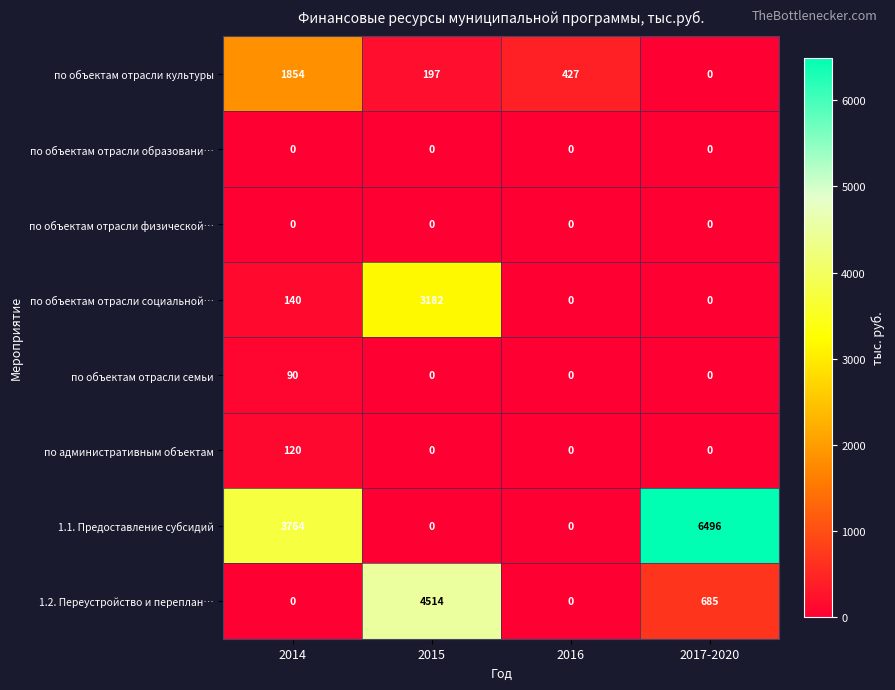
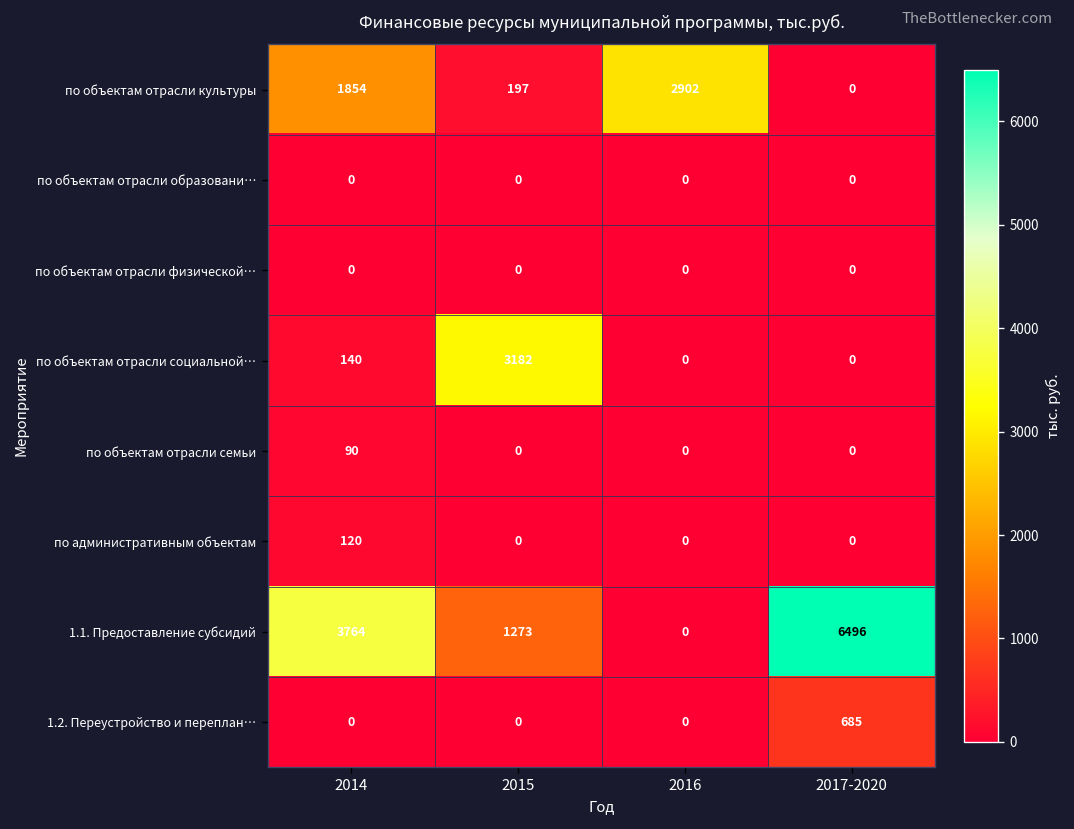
  {
    "по объектам отрасли культуры": {
      "2014": 1854,
      "2015": 197,
-     "2016": 427,
+     "2016": 2902,
      "2017-2020": 0
    },
    "по объектам отрасли образовани…": {
      "2014": 0,
      "2015": 0,
      "2016": 0,
      "2017-2020": 0
    },
    "по объектам отрасли физической…": {
      "2014": 0,
      "2015": 0,
      "2016": 0,
      "2017-2020": 0
    },
    "по объектам отрасли социальной…": {
      "2014": 140,
      "2015": 3182,
      "2016": 0,
      "2017-2020": 0
    },
    "по объектам отрасли семьи": {
      "2014": 90,
      "2015": 0,
      "2016": 0,
      "2017-2020": 0
    },
    "по административным объектам": {
      "2014": 120,
      "2015": 0,
      "2016": 0,
      "2017-2020": 0
    },
    "1.1. Предоставление субсидий": {
      "2014": 3764,
-     "2015": 0,
+     "2015": 1273,
      "2016": 0,
      "2017-2020": 6496
    },
    "1.2. Переустройство и переплан…": {
      "2014": 0,
-     "2015": 4514,
+     "2015": 0,
      "2016": 0,
      "2017-2020": 685
    }
  }
